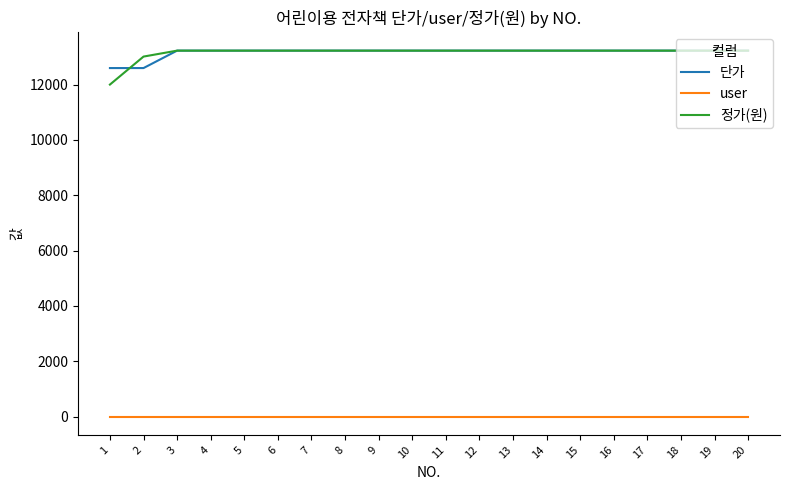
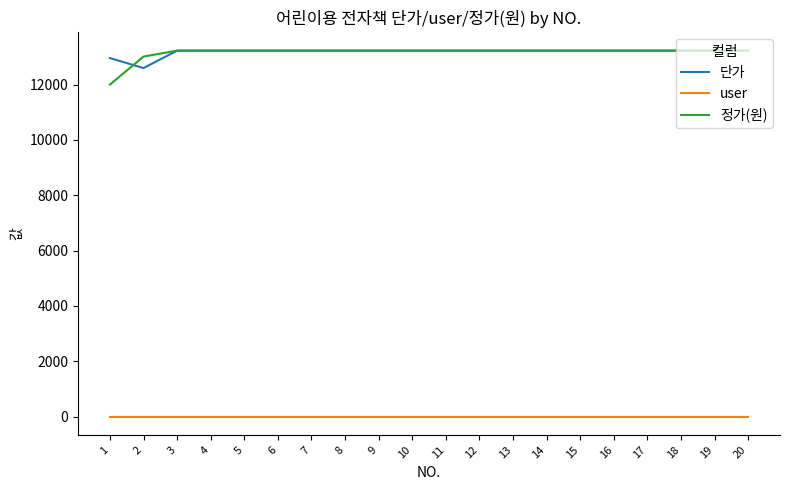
  {
    "단가": {
-     "1": 12600,
+     "1": 13000,
      "2": 12600
    },
    "user": {
      "1": 0,
      "2": 0,
      "3": 0,
      "4": 0,
      "5": 0,
      "6": 0,
      "7": 0,
      "8": 0,
      "9": 0,
      "10": 0,
      "11": 0,
      "12": 0,
      "13": 0,
      "14": 0,
      "15": 0,
      "16": 0,
      "17": 0,
      "18": 0,
      "19": 0,
      "20": 0
    },
    "정가(원)": {
      "1": 12000,
      "2": 13000
    }
  }
